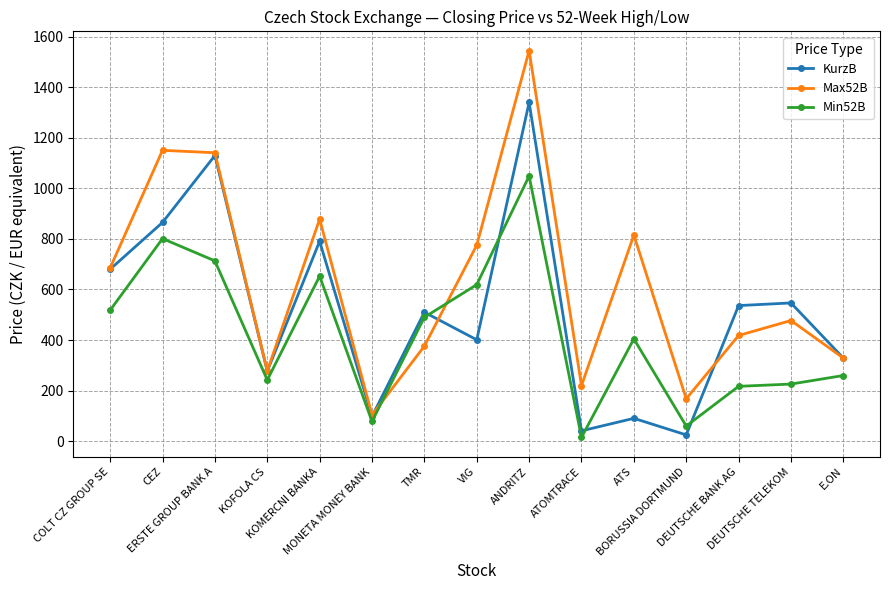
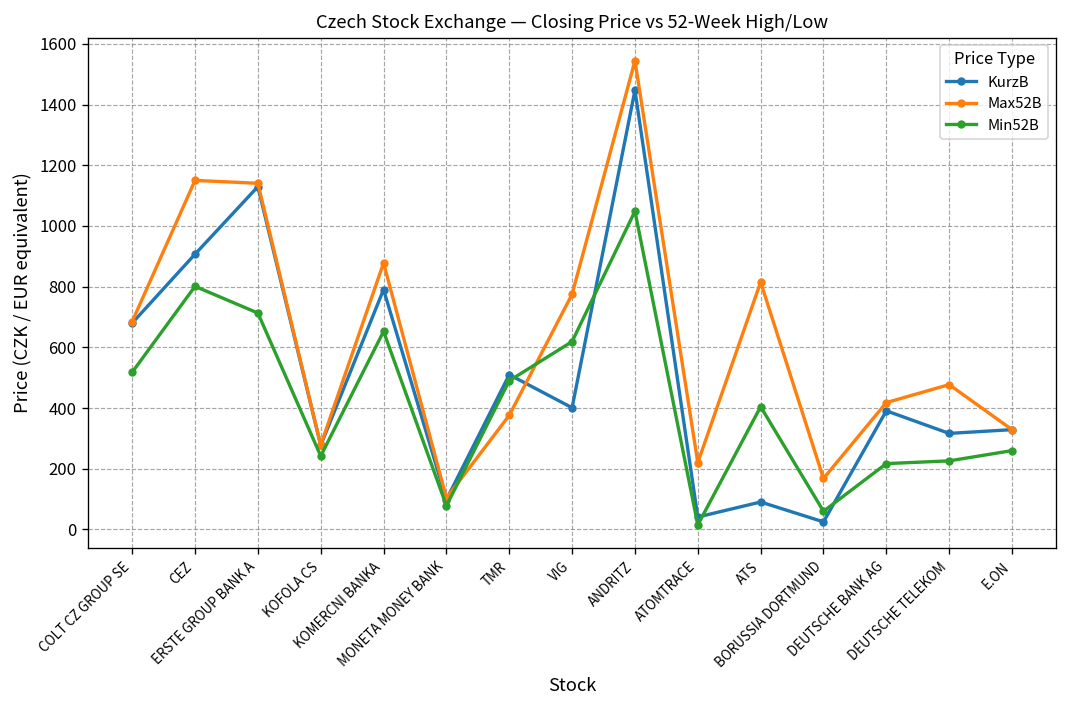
  {
    "KurzB": {
-     "CEZ": 870,
+     "CEZ": 910,
      "ERSTE GROUP BANK A": 1130,
      "KOMERCNI BANKA": 790,
      "TMR": 510,
      "VIG": 400,
-     "ANDRITZ": 1340,
+     "ANDRITZ": 1450,
      "ATOMTRACE": 40,
      "ATS": 90,
      "BORUSSIA DORTMUND": 30,
-     "DEUTSCHE BANK AG": 540,
-     "DEUTSCHE TELEKOM": 550
+     "DEUTSCHE BANK AG": 390,
+     "DEUTSCHE TELEKOM": 320
    },
    "Max52B": {
      "CEZ": 1150,
      "ERSTE GROUP BANK A": 1140,
      "KOMERCNI BANKA": 880,
      "TMR": 380,
      "VIG": 780,
      "ANDRITZ": 1540,
      "ATOMTRACE": 220,
      "ATS": 820,
      "BORUSSIA DORTMUND": 170,
      "DEUTSCHE BANK AG": 420,
      "DEUTSCHE TELEKOM": 480
    },
    "Min52B": {
      "COLT CZ GROUP SE": 520,
      "CEZ": 800,
      "ERSTE GROUP BANK A": 710,
      "KOFOLA CS": 240,
      "KOMERCNI BANKA": 650,
      "MONETA MONEY BANK": 80,
      "TMR": 490,
      "VIG": 620,
      "ANDRITZ": 1050,
      "ATOMTRACE": 20,
      "ATS": 400,
      "BORUSSIA DORTMUND": 60,
      "DEUTSCHE BANK AG": 220,
      "DEUTSCHE TELEKOM": 230,
      "E.ON": 260
    }
  }
